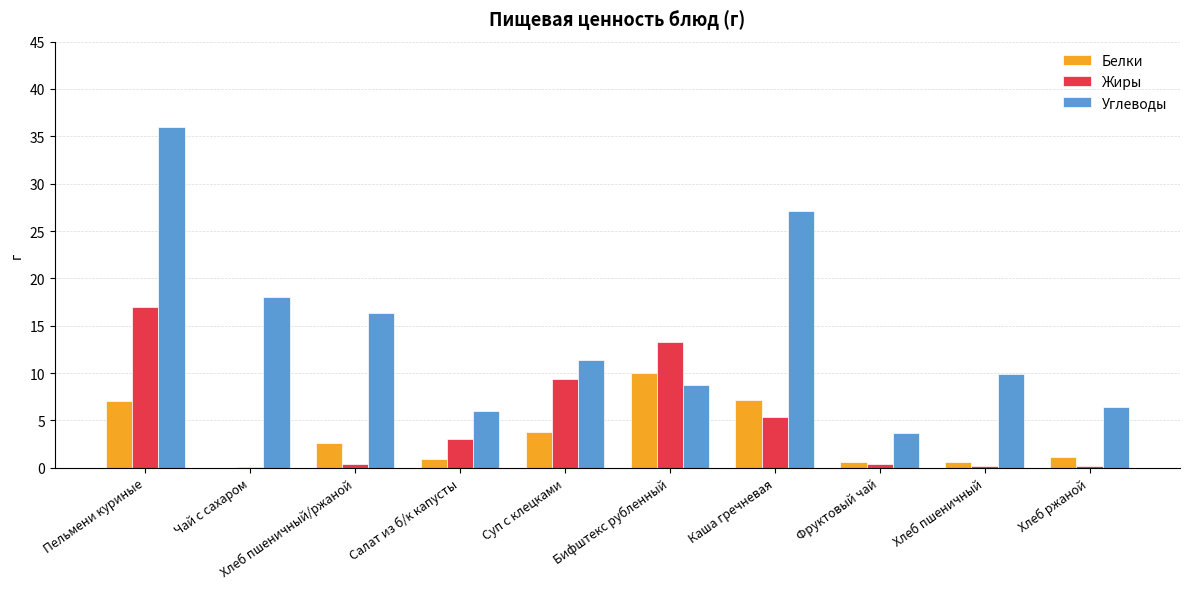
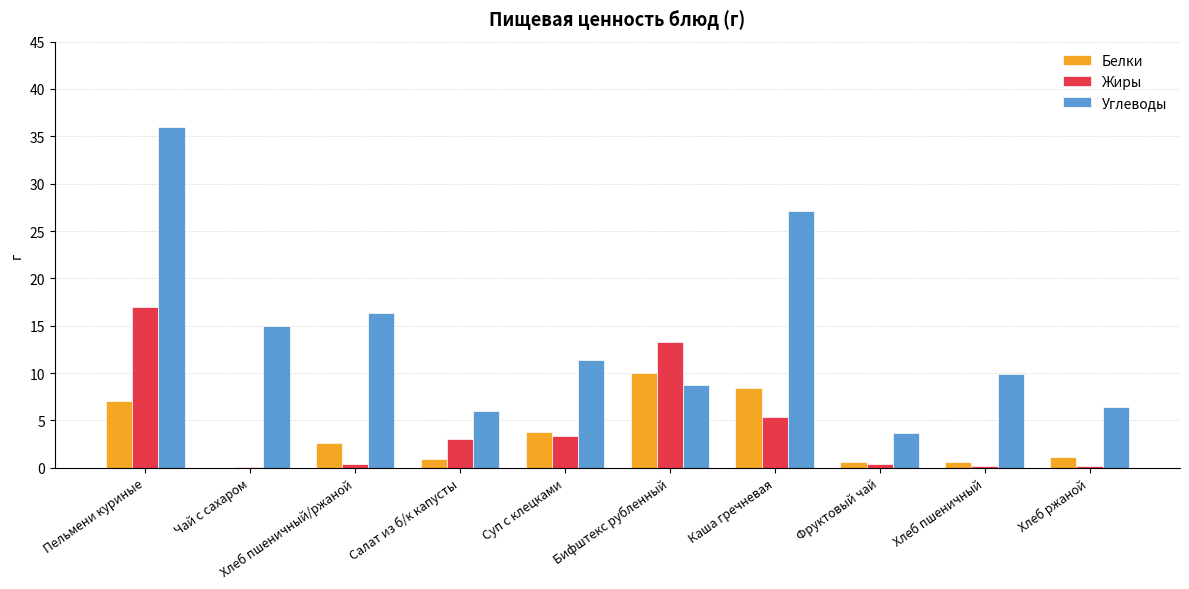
  {
    "Белки": {
      "Пельмени куриные": 7,
      "Чай с сахаром": 0,
      "Хлеб пшеничный/ржаной": 3,
      "Салат из б/к капусты": 1,
      "Суп с клецками": 4,
      "Бифштекс рубленный": 10,
-     "Каша гречневая": 7,
+     "Каша гречневая": 8,
      "Фруктовый чай": 1,
      "Хлеб пшеничный": 1,
      "Хлеб ржаной": 1
    },
    "Жиры": {
      "Пельмени куриные": 17,
      "Хлеб пшеничный/ржаной": 0,
      "Салат из б/к капусты": 3,
-     "Суп с клецками": 9,
+     "Суп с клецками": 3,
      "Бифштекс рубленный": 13,
      "Каша гречневая": 5,
      "Фруктовый чай": 0
    },
    "Углеводы": {
      "Пельмени куриные": 36,
-     "Чай с сахаром": 18,
+     "Чай с сахаром": 15,
      "Хлеб пшеничный/ржаной": 16,
      "Салат из б/к капусты": 6,
      "Суп с клецками": 11,
      "Бифштекс рубленный": 9,
      "Каша гречневая": 27,
      "Фруктовый чай": 4,
      "Хлеб пшеничный": 10,
      "Хлеб ржаной": 6
    }
  }
